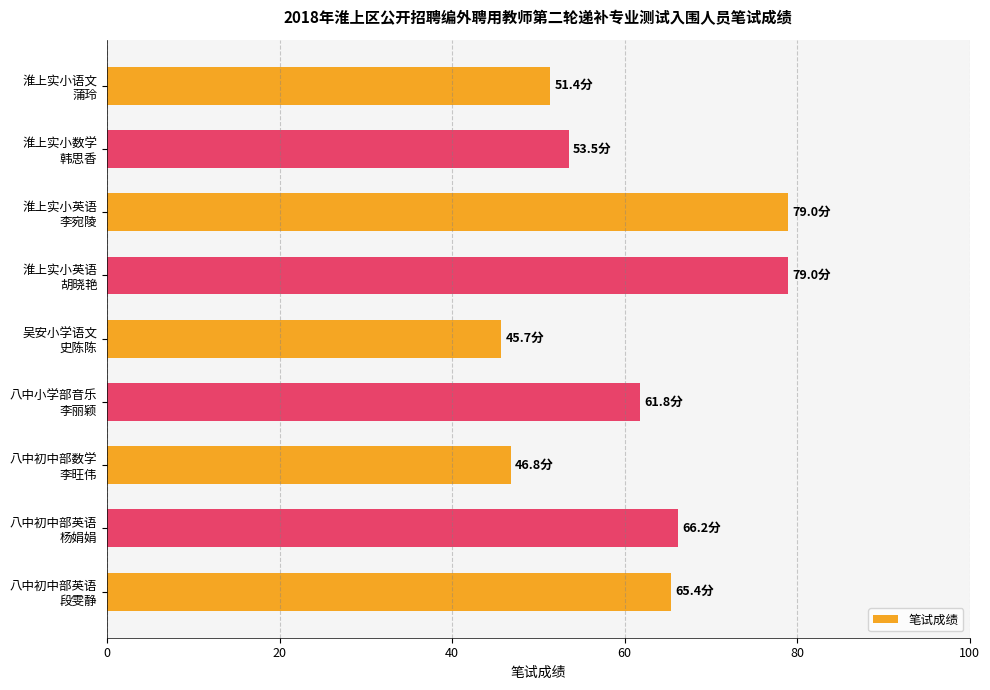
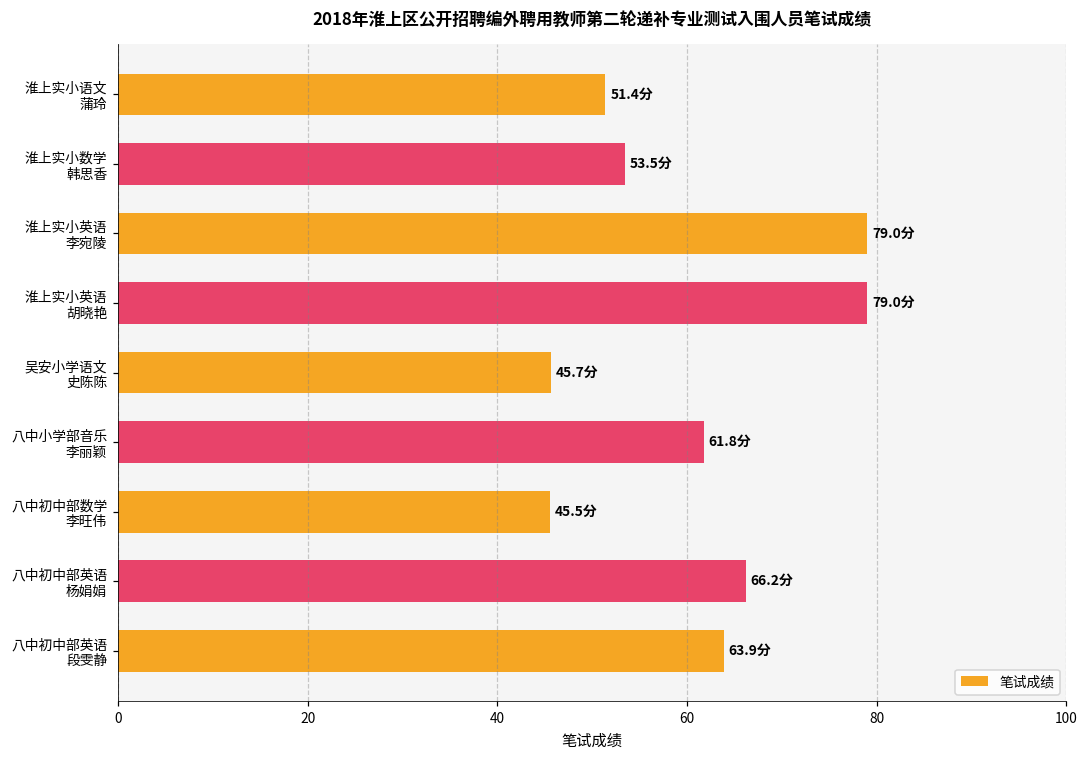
  {
    "淮上实小语文 蒲玲": "51.4分",
    "淮上实小数学 韩思香": "53.5分",
    "淮上实小英语 李宛陵": "79.0分",
    "淮上实小英语 胡晓艳": "79.0分",
    "吴安小学语文 史陈陈": "45.7分",
    "八中小学部音乐 李丽颖": "61.8分",
-   "八中初中部数学 李旺伟": "46.8分",
+   "八中初中部数学 李旺伟": "45.5分",
    "八中初中部英语 杨娟娟": "66.2分",
-   "八中初中部英语 段雯静": "65.4分"
+   "八中初中部英语 段雯静": "63.9分"
  }
